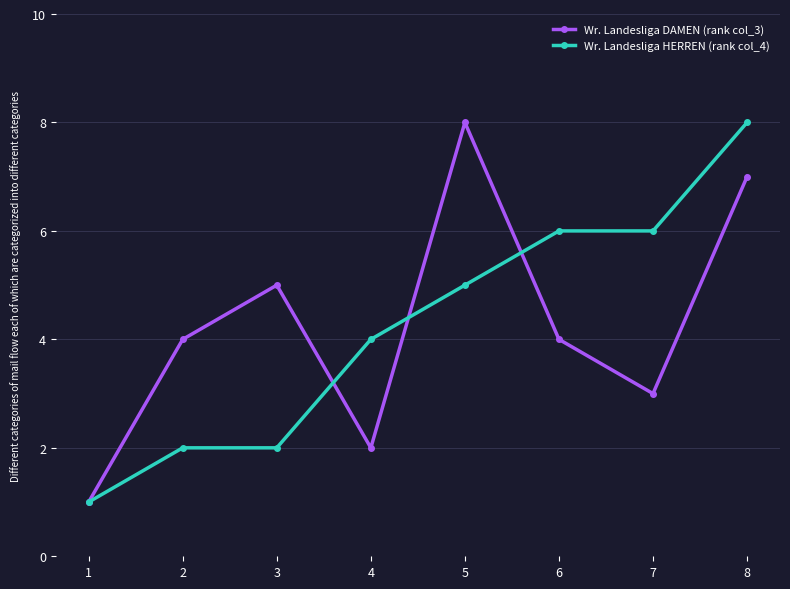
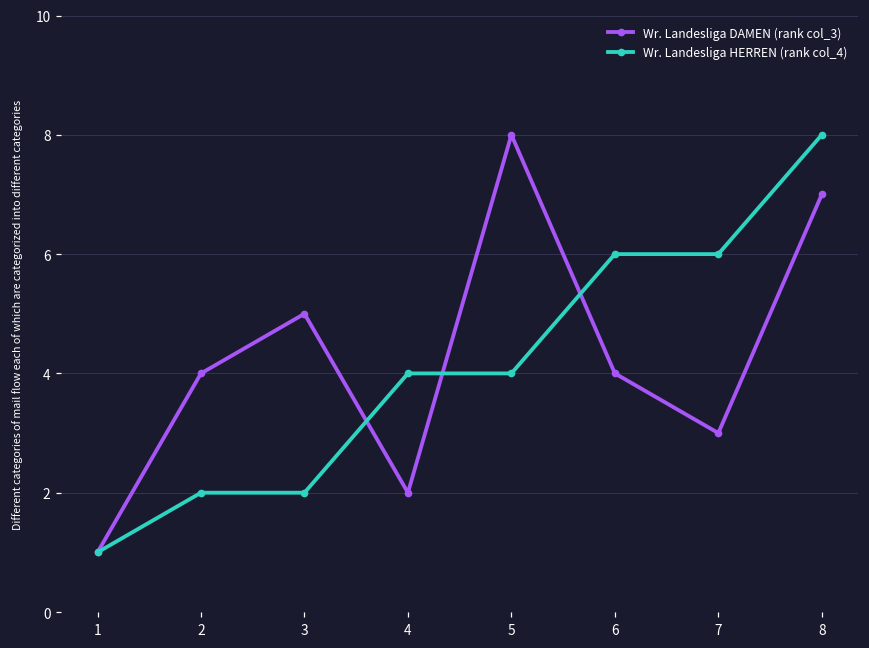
  {
    "Wr. Landesliga DAMEN (rank col_3)": {
      "2": 4,
      "3": 5,
      "4": 2,
      "5": 8,
      "6": 4,
      "7": 3,
      "8": 7
    },
    "Wr. Landesliga HERREN (rank col_4)": {
      "2": 2,
      "3": 2,
      "4": 4,
-     "5": 5,
+     "5": 4,
      "6": 6,
      "7": 6,
      "8": 8
    }
  }
